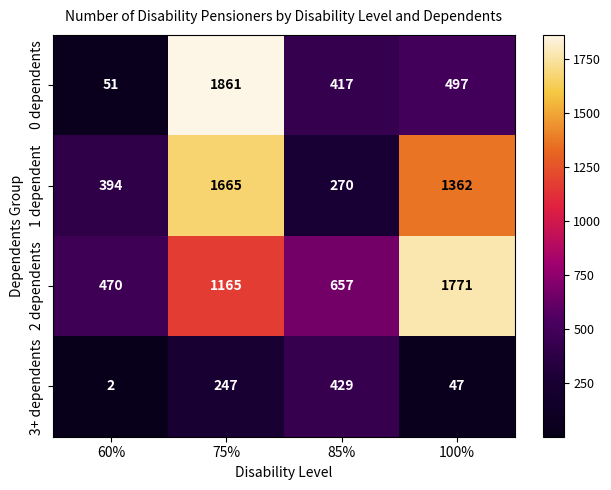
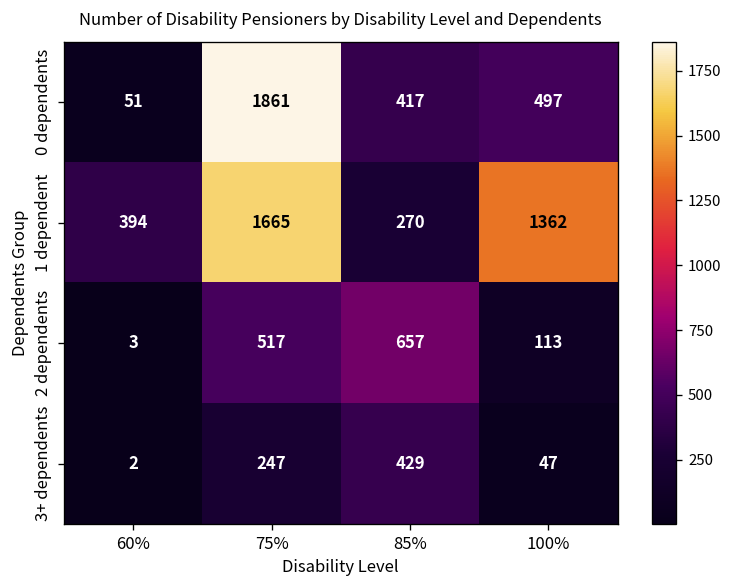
  {
    "0 dependents": {
      "60%": 51,
      "75%": 1861,
      "85%": 417,
      "100%": 497
    },
    "1 dependent": {
      "60%": 394,
      "75%": 1665,
      "85%": 270,
      "100%": 1362
    },
    "2 dependents": {
-     "60%": 470,
-     "75%": 1165,
+     "60%": 3,
+     "75%": 517,
      "85%": 657,
-     "100%": 1771
+     "100%": 113
    },
    "3+ dependents": {
      "60%": 2,
      "75%": 247,
      "85%": 429,
      "100%": 47
    }
  }
